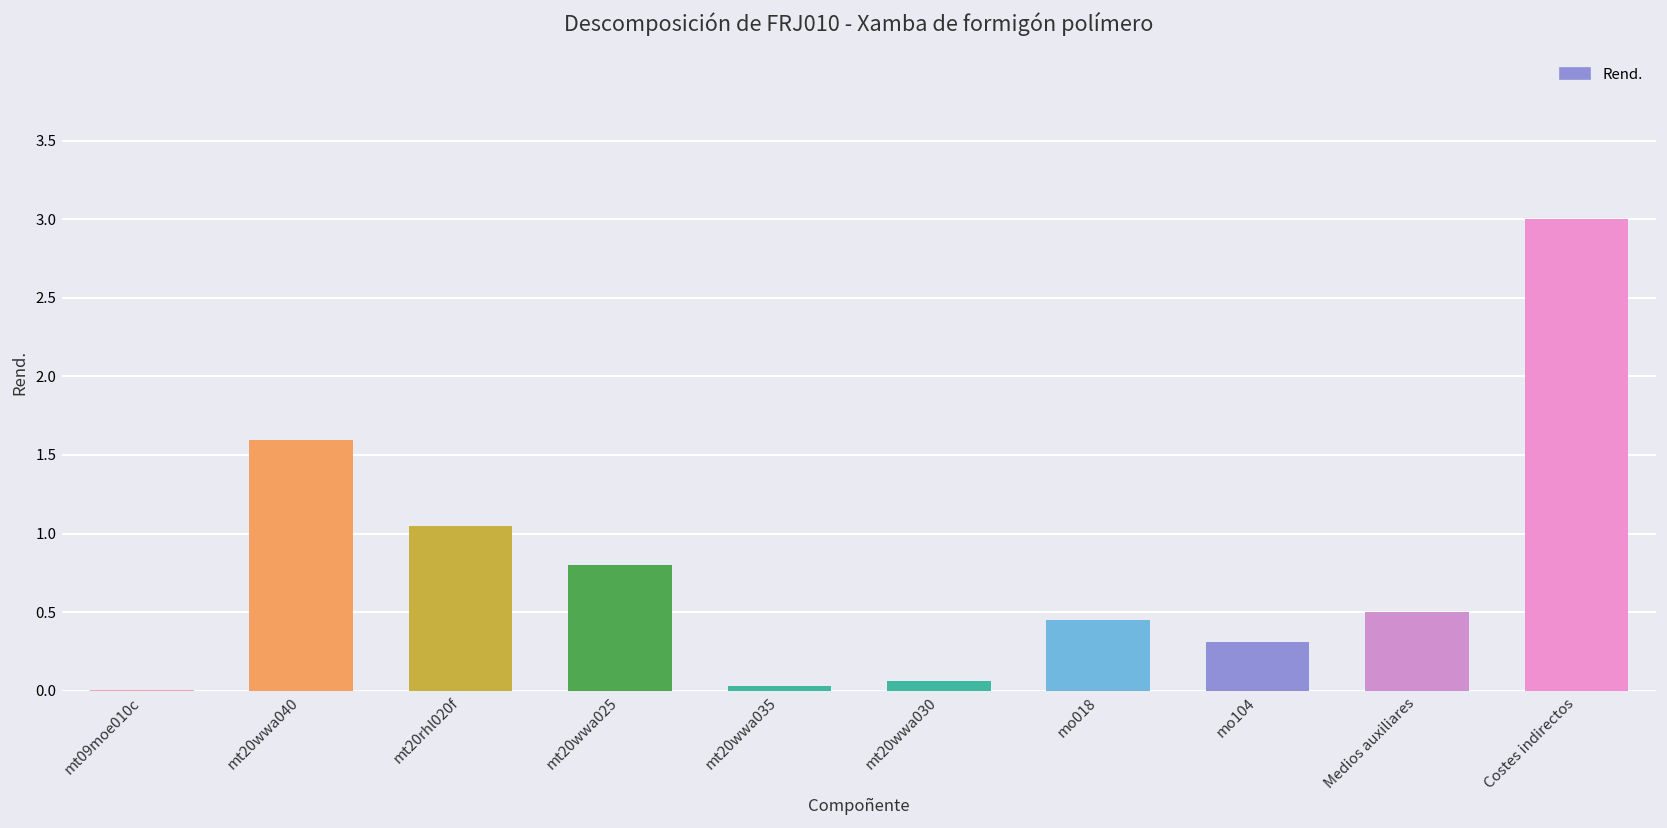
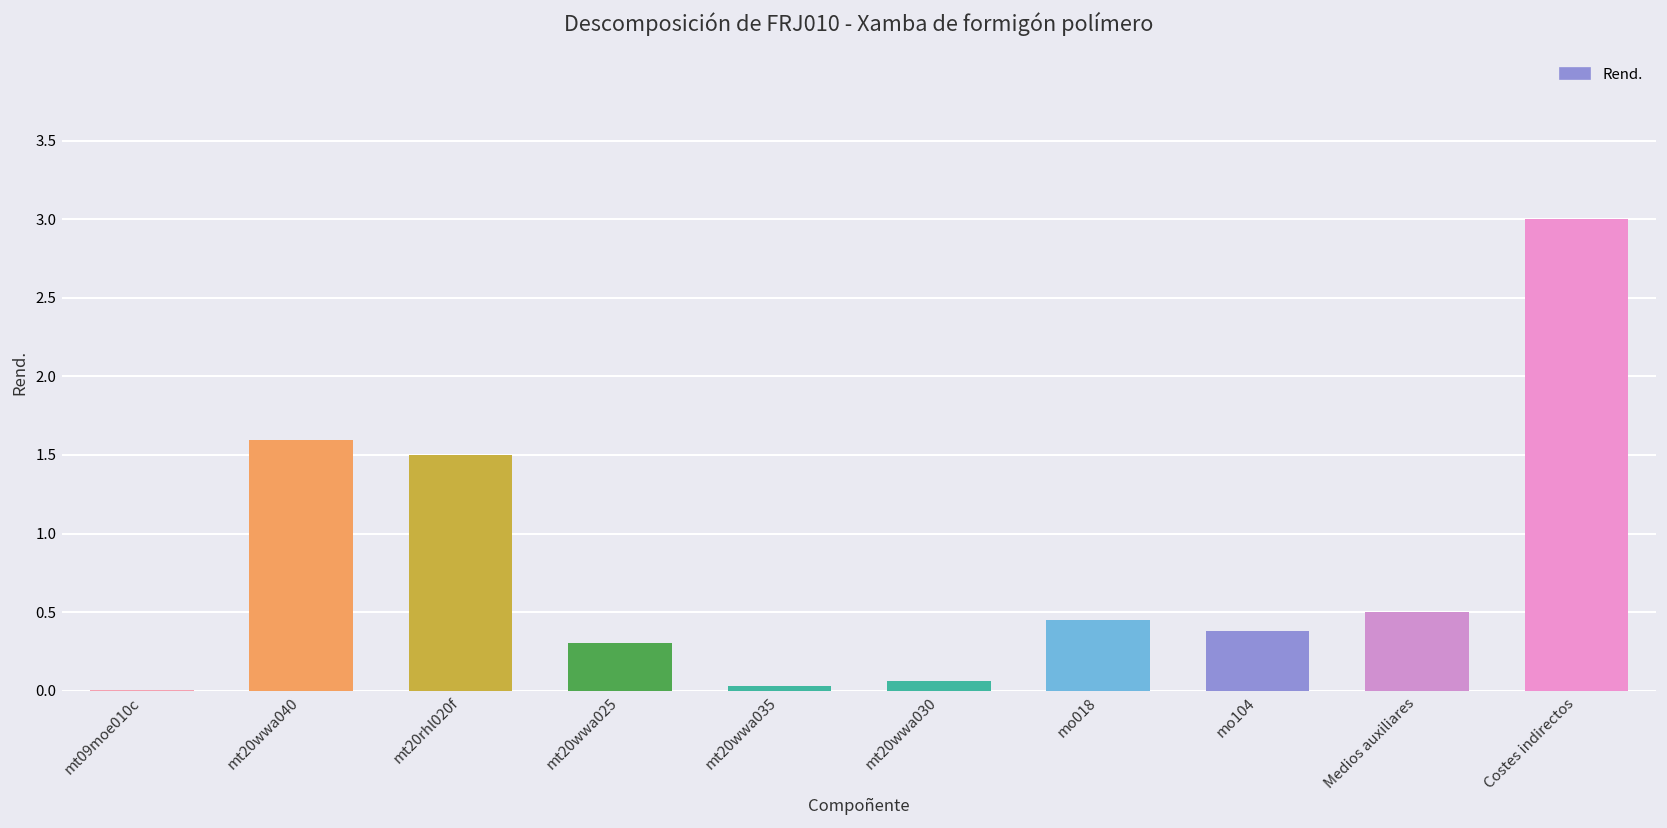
  {
    "mt20wwa040": 1.60,
-   "mt20rhl020f": 1.05,
-   "mt20wwa025": 0.8,
+   "mt20rhl020f": 1.50,
+   "mt20wwa025": 0.3,
    "mt20wwa035": 0.03,
    "mt20wwa030": 0.06,
    "mo018": 0.45,
-   "mo104": 0.31,
+   "mo104": 0.38,
    "Medios auxiliares": 0.50,
    "Costes indirectos": 3.00
  }
